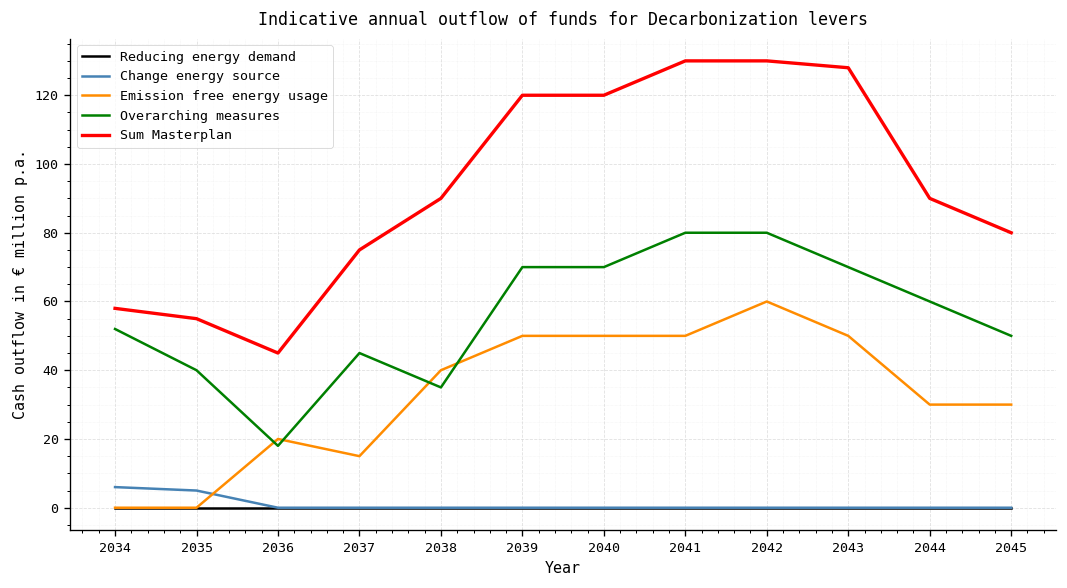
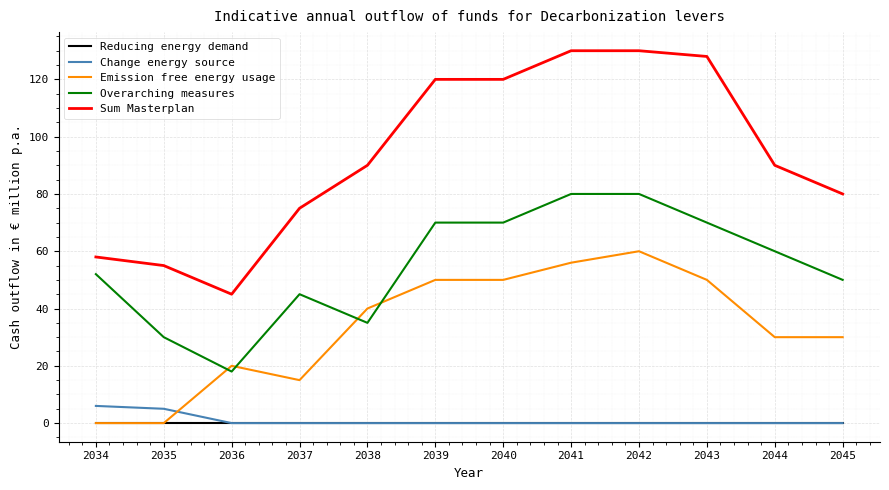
  {
    "Change energy source": {
      "2034": 6,
      "2035": 5
    },
    "Emission free energy usage": {
      "2036": 20,
      "2037": 15,
      "2038": 40,
      "2039": 50,
      "2040": 50,
-     "2041": 50,
+     "2041": 56,
      "2042": 60,
      "2043": 50,
      "2044": 30,
      "2045": 30
    },
    "Overarching measures": {
      "2034": 52,
-     "2035": 40,
+     "2035": 30,
      "2036": 18,
      "2037": 45,
      "2038": 35,
      "2039": 70,
      "2040": 70,
      "2041": 80,
      "2042": 80,
      "2043": 70,
      "2044": 60,
      "2045": 50
    },
    "Sum Masterplan": {
      "2034": 58,
      "2035": 55,
      "2036": 45,
      "2037": 75,
      "2038": 90,
      "2039": 120,
      "2040": 120,
      "2041": 130,
      "2042": 130,
      "2043": 128,
      "2044": 90,
      "2045": 80
    }
  }
